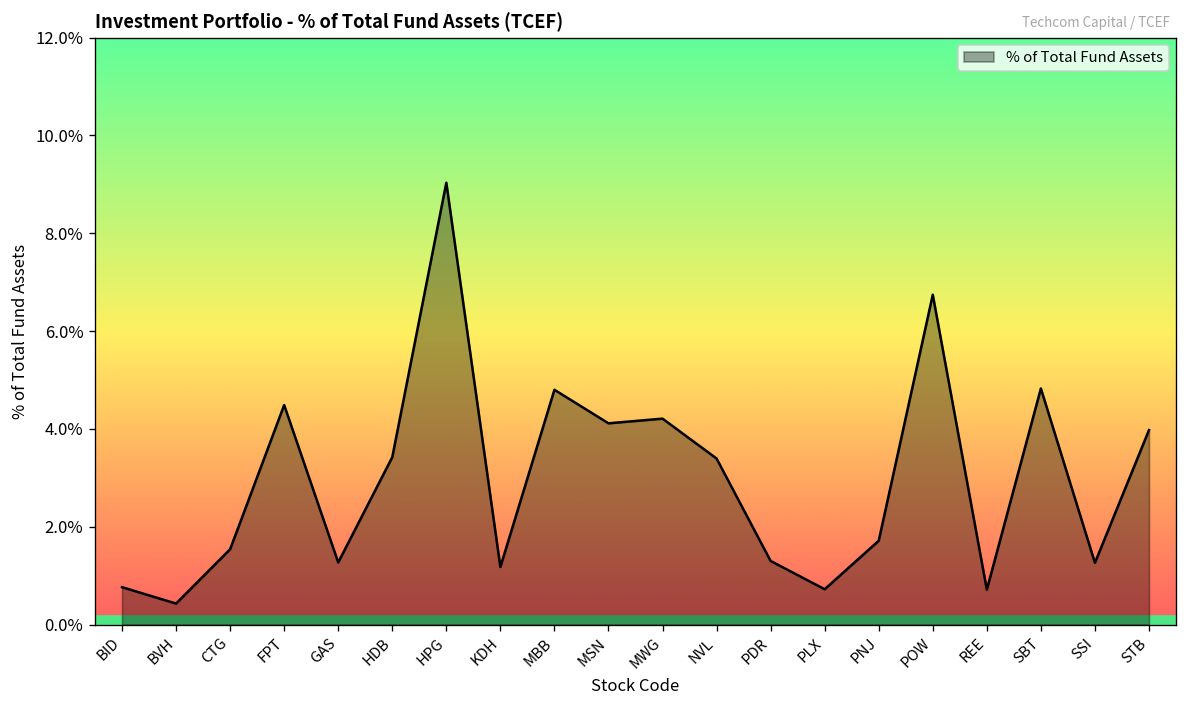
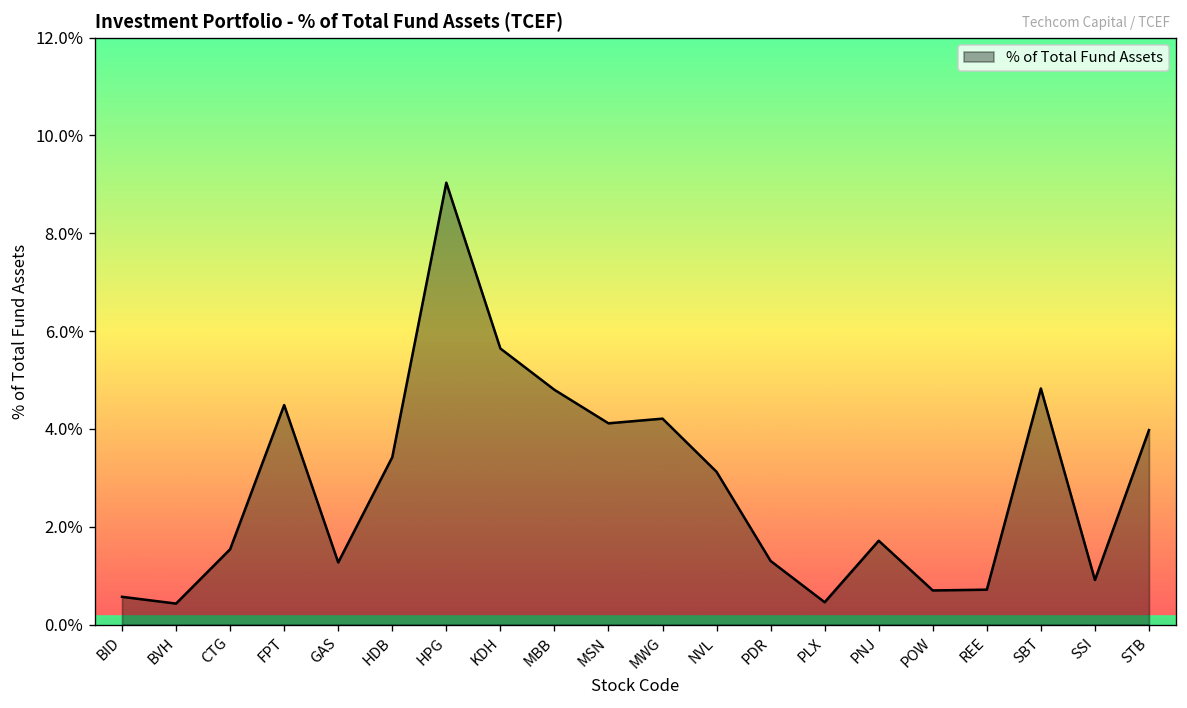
  {
-   "BID": "0.8%",
+   "BID": "0.6%",
    "BVH": "0.4%",
    "CTG": "1.5%",
    "FPT": "4.5%",
    "GAS": "1.3%",
    "HDB": "3.4%",
    "HPG": "9.0%",
-   "KDH": "1.2%",
+   "KDH": "5.6%",
    "MBB": "4.8%",
    "MSN": "4.1%",
    "MWG": "4.2%",
-   "NVL": "3.4%",
+   "NVL": "3.1%",
    "PDR": "1.3%",
-   "PLX": "0.7%",
+   "PLX": "0.5%",
    "PNJ": "1.7%",
-   "POW": "6.7%",
+   "POW": "0.7%",
    "REE": "0.7%",
    "SBT": "4.8%",
-   "SSI": "1.3%",
+   "SSI": "0.9%",
    "STB": "4.0%"
  }
